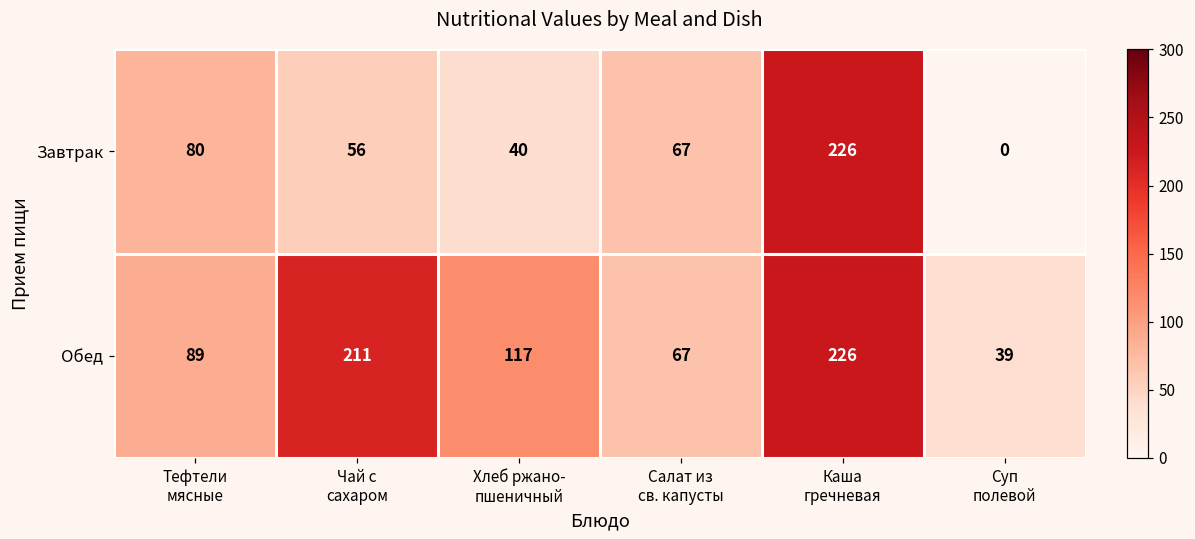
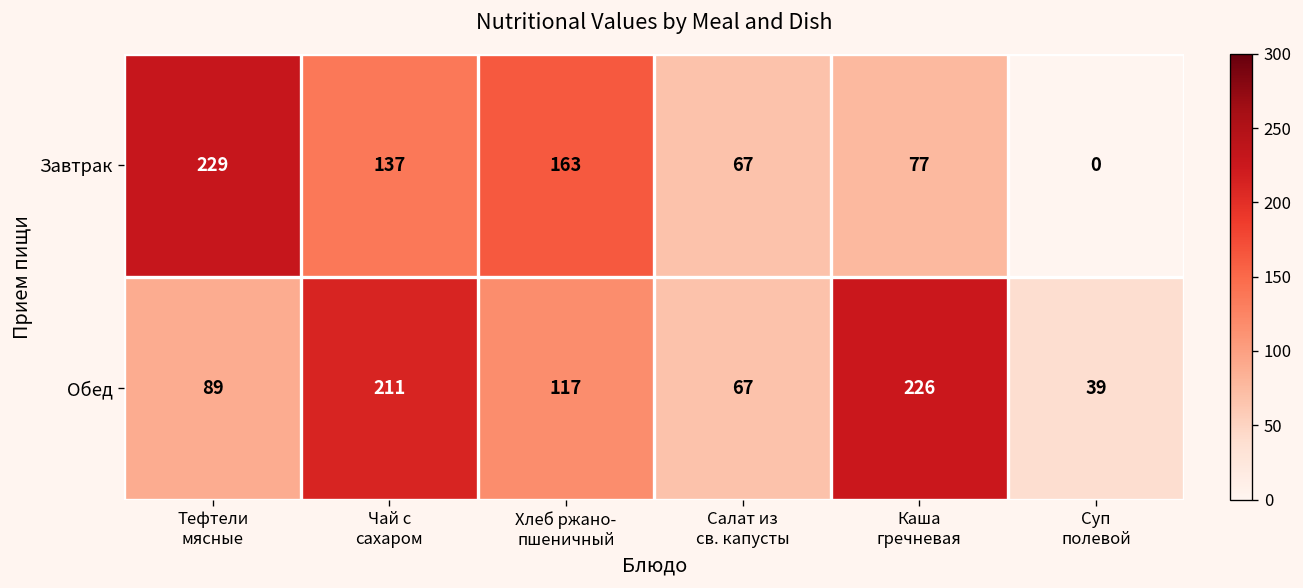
  {
    "Завтрак": {
-     "Тефтели мясные": 80,
-     "Чай с сахаром": 56,
-     "Хлеб ржано- пшеничный": 40,
+     "Тефтели мясные": 229,
+     "Чай с сахаром": 137,
+     "Хлеб ржано- пшеничный": 163,
      "Салат из св. капусты": 67,
-     "Каша гречневая": 226,
+     "Каша гречневая": 77,
      "Суп полевой": 0
    },
    "Обед": {
      "Тефтели мясные": 89,
      "Чай с сахаром": 211,
      "Хлеб ржано- пшеничный": 117,
      "Салат из св. капусты": 67,
      "Каша гречневая": 226,
      "Суп полевой": 39
    }
  }
